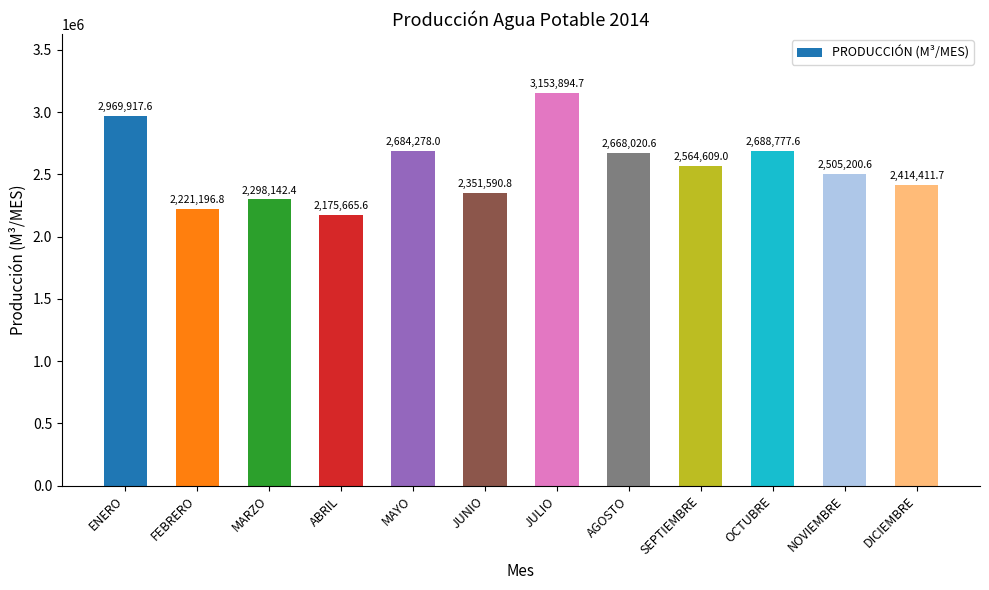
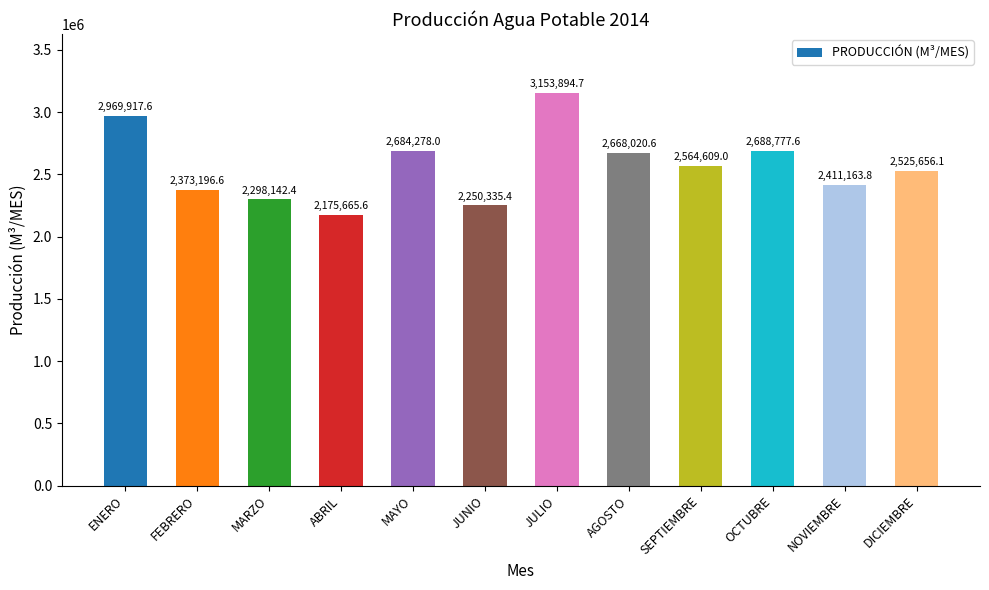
  {
    "ENERO": "2,969,917.6",
-   "FEBRERO": "2,221,196.8",
+   "FEBRERO": "2,373,196.6",
    "MARZO": "2,298,142.4",
    "ABRIL": "2,175,665.6",
    "MAYO": "2,684,278.0",
-   "JUNIO": "2,351,590.8",
+   "JUNIO": "2,250,335.4",
    "JULIO": "3,153,894.7",
    "AGOSTO": "2,668,020.6",
    "SEPTIEMBRE": "2,564,609.0",
    "OCTUBRE": "2,688,777.6",
-   "NOVIEMBRE": "2,505,200.6",
-   "DICIEMBRE": "2,414,411.7"
+   "NOVIEMBRE": "2,411,163.8",
+   "DICIEMBRE": "2,525,656.1"
  }
